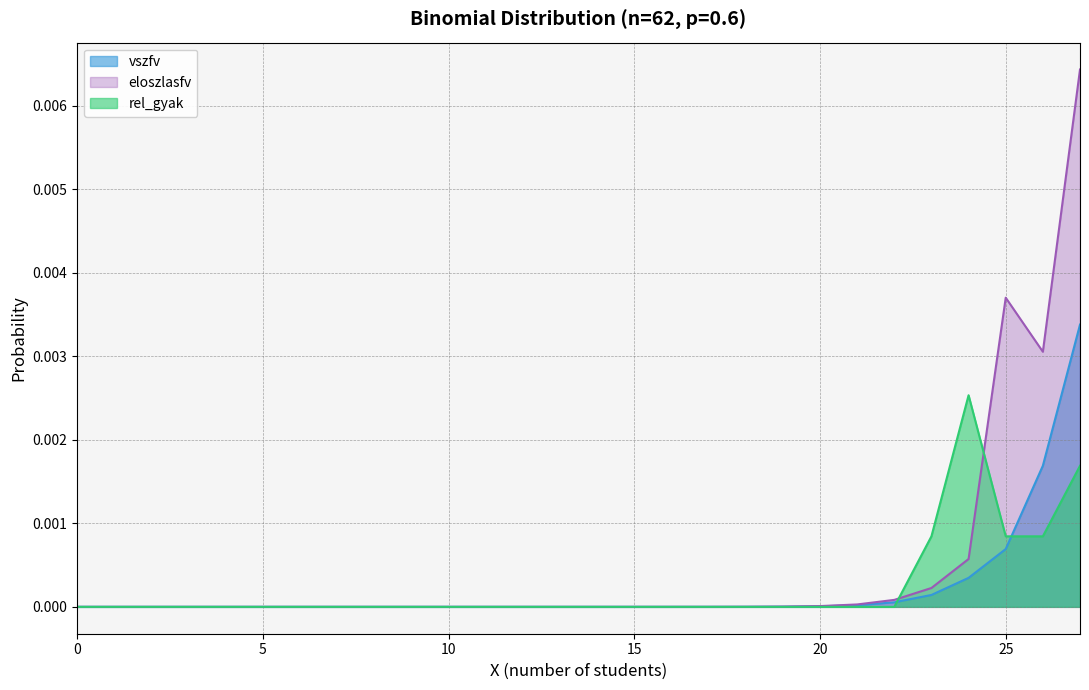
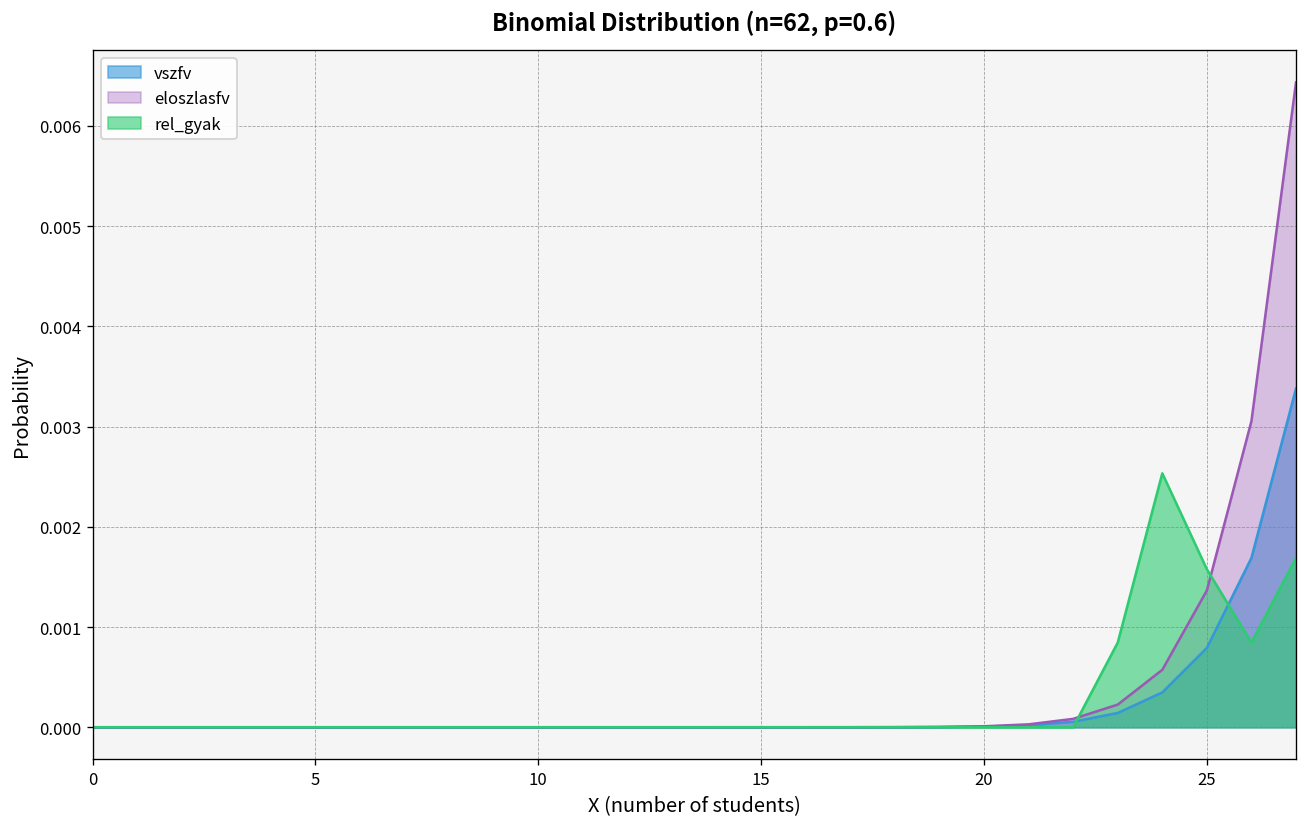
  {
    "vszfv": {
-     "25": 0.0007
+     "25": 0.0008
    },
    "eloszlasfv": {
-     "25": 0.0037
+     "25": 0.0014
    },
    "rel_gyak": {
-     "25": 0.0008
+     "25": 0.0016
    }
  }
